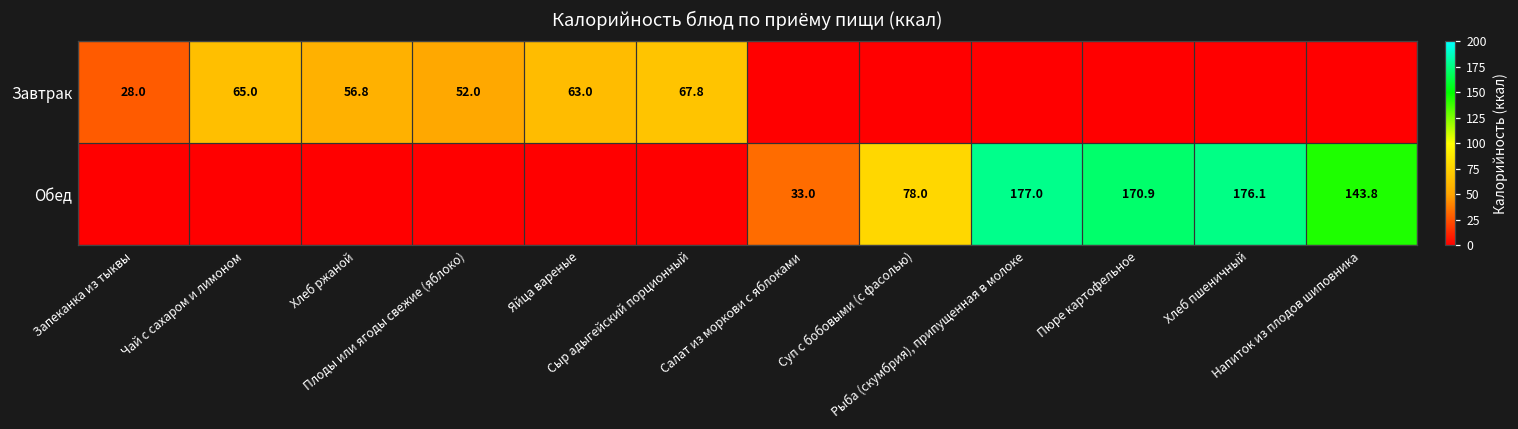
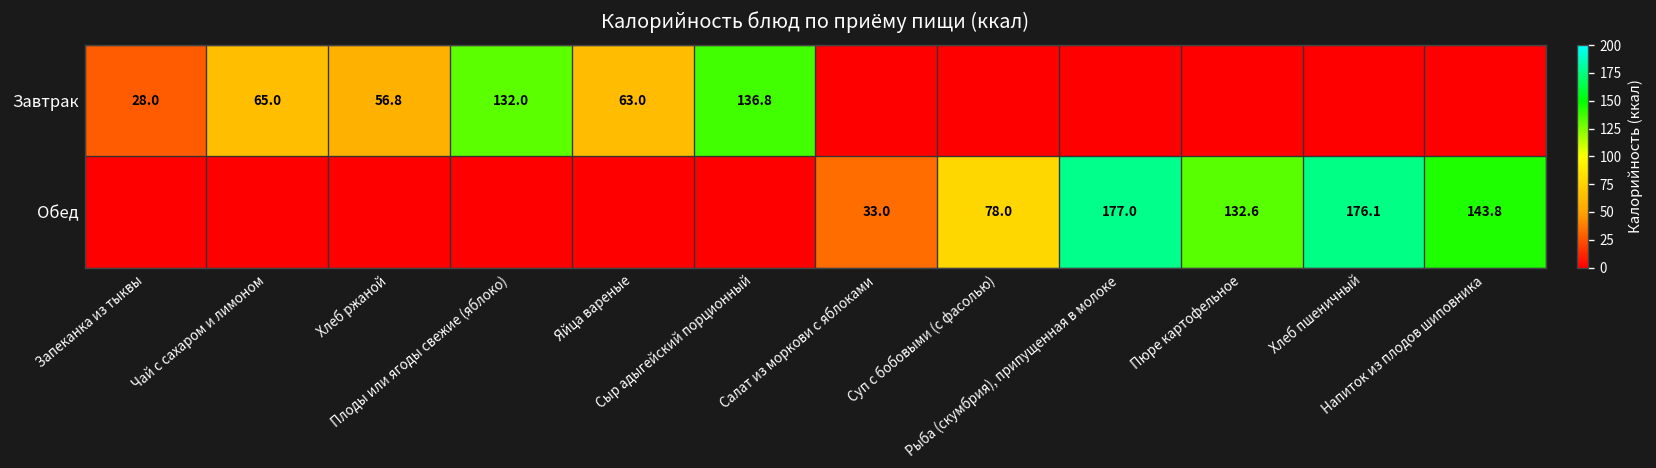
  {
    "Завтрак": {
      "Запеканка из тыквы": 28.0,
      "Чай с сахаром и лимоном": 65.0,
      "Хлеб ржаной": 56.8,
-     "Плоды или ягоды свежие (яблоко)": 52.0,
+     "Плоды или ягоды свежие (яблоко)": 132.0,
      "Яйца вареные": 63.0,
-     "Сыр адыгейский порционный": 67.8
+     "Сыр адыгейский порционный": 136.8
    },
    "Обед": {
      "Салат из моркови с яблоками": 33.0,
      "Суп с бобовыми (с фасолью)": 78.0,
      "Рыба (скумбрия), припущенная в молоке": 177.0,
-     "Пюре картофельное": 170.9,
+     "Пюре картофельное": 132.6,
      "Хлеб пшеничный": 176.1,
      "Напиток из плодов шиповника": 143.8
    }
  }
